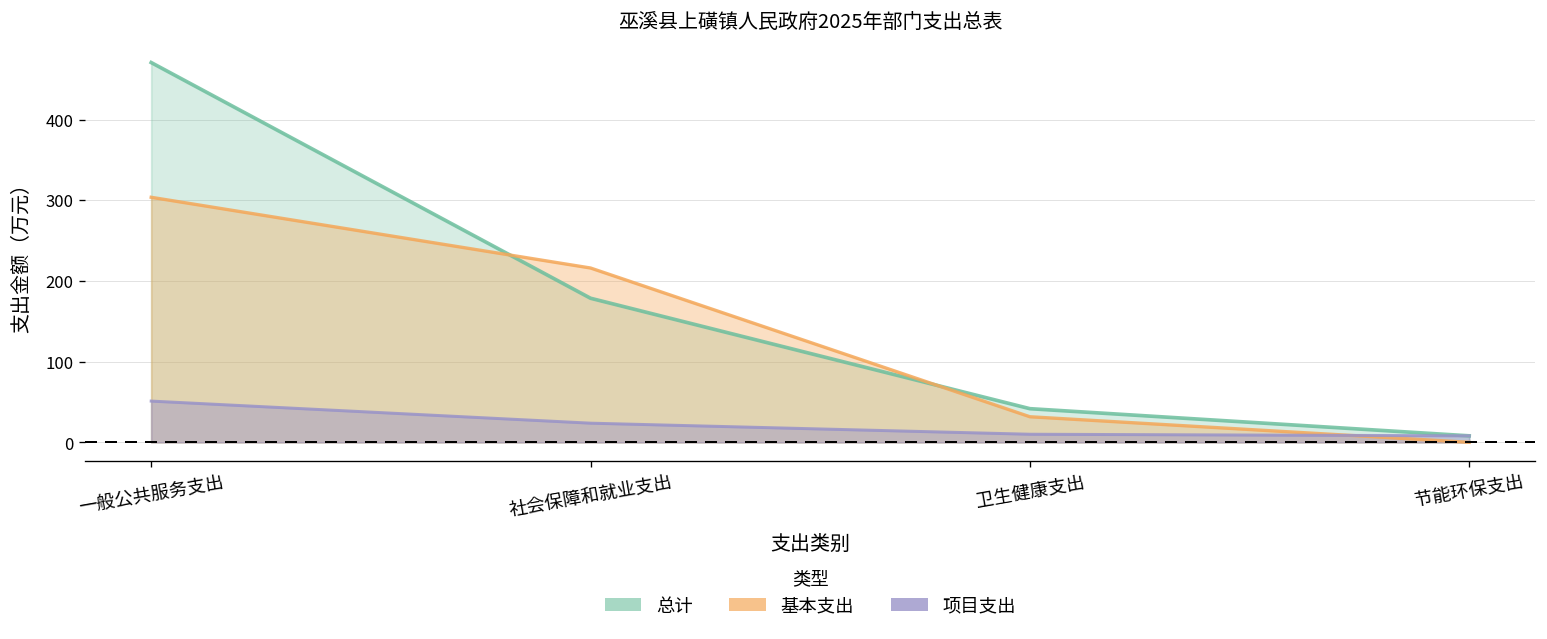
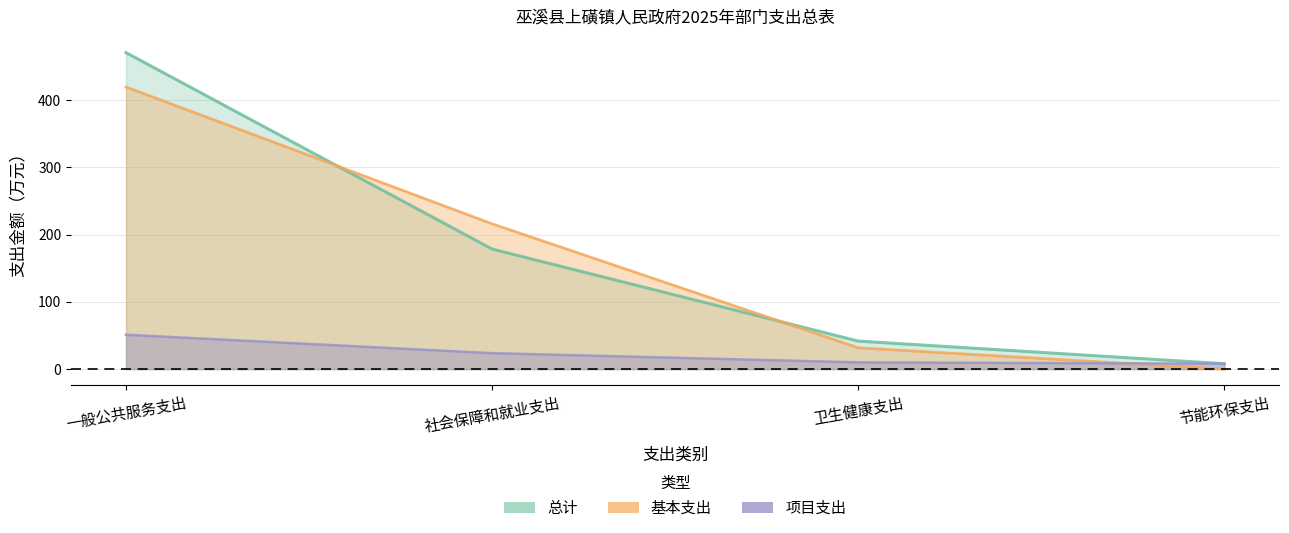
  {
    "基本支出": {
-     "一般公共服务支出": 300,
+     "一般公共服务支出": 420,
      "社会保障和就业支出": 220,
      "卫生健康支出": 30,
      "节能环保支出": 0
    }
  }
